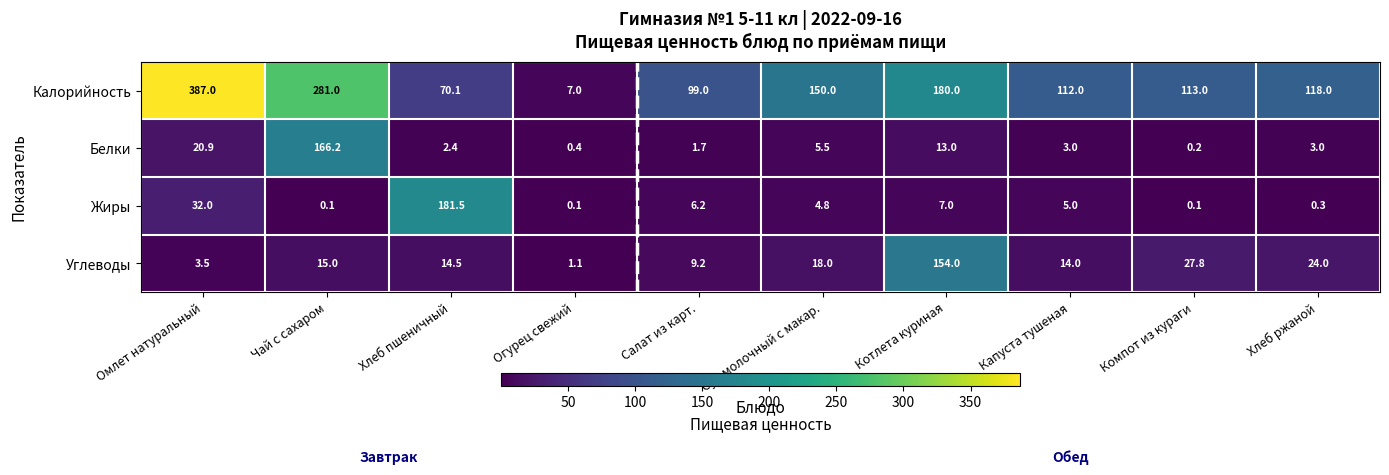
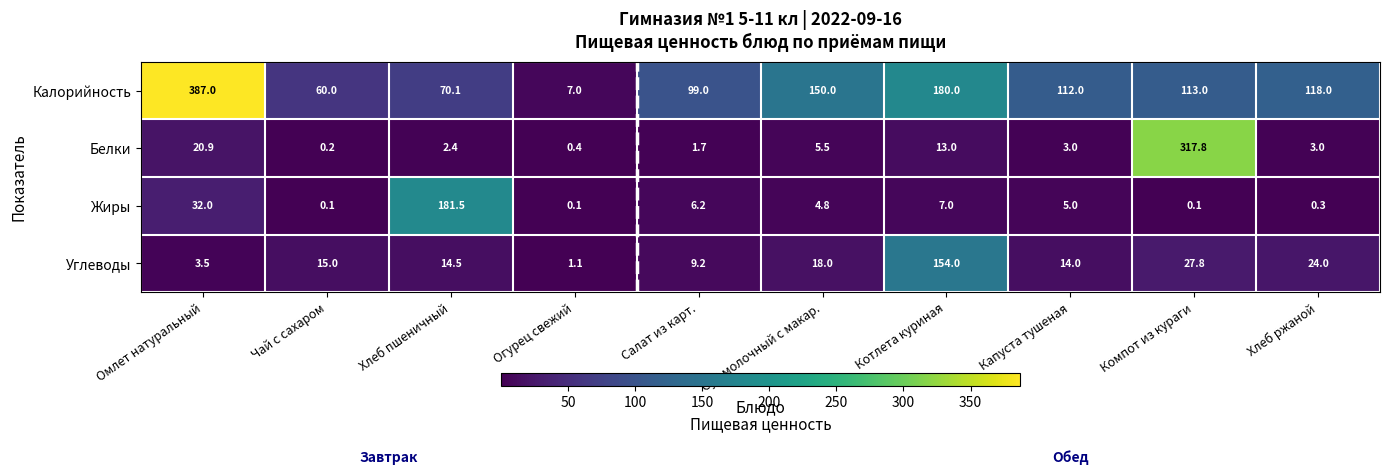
  {
    "Калорийность": {
      "Омлет натуральный": 387.0,
-     "Чай с сахаром": 281.0,
+     "Чай с сахаром": 60.0,
      "Хлеб пшеничный": 70.1,
      "Огурец свежий": 7.0,
      "Салат из карт.": 99.0,
      "Суп молочный с макар.": 150.0,
      "Котлета куриная": 180.0,
      "Капуста тушеная": 112.0,
      "Компот из кураги": 113.0,
      "Хлеб ржаной": 118.0
    },
    "Белки": {
      "Омлет натуральный": 20.9,
-     "Чай с сахаром": 166.2,
+     "Чай с сахаром": 0.2,
      "Хлеб пшеничный": 2.4,
      "Огурец свежий": 0.4,
      "Салат из карт.": 1.7,
      "Суп молочный с макар.": 5.5,
      "Котлета куриная": 13.0,
      "Капуста тушеная": 3.0,
-     "Компот из кураги": 0.2,
+     "Компот из кураги": 317.8,
      "Хлеб ржаной": 3.0
    },
    "Жиры": {
      "Омлет натуральный": 32.0,
      "Чай с сахаром": 0.1,
      "Хлеб пшеничный": 181.5,
      "Огурец свежий": 0.1,
      "Салат из карт.": 6.2,
      "Суп молочный с макар.": 4.8,
      "Котлета куриная": 7.0,
      "Капуста тушеная": 5.0,
      "Компот из кураги": 0.1,
      "Хлеб ржаной": 0.3
    },
    "Углеводы": {
      "Омлет натуральный": 3.5,
      "Чай с сахаром": 15.0,
      "Хлеб пшеничный": 14.5,
      "Огурец свежий": 1.1,
      "Салат из карт.": 9.2,
      "Суп молочный с макар.": 18.0,
      "Котлета куриная": 154.0,
      "Капуста тушеная": 14.0,
      "Компот из кураги": 27.8,
      "Хлеб ржаной": 24.0
    }
  }
